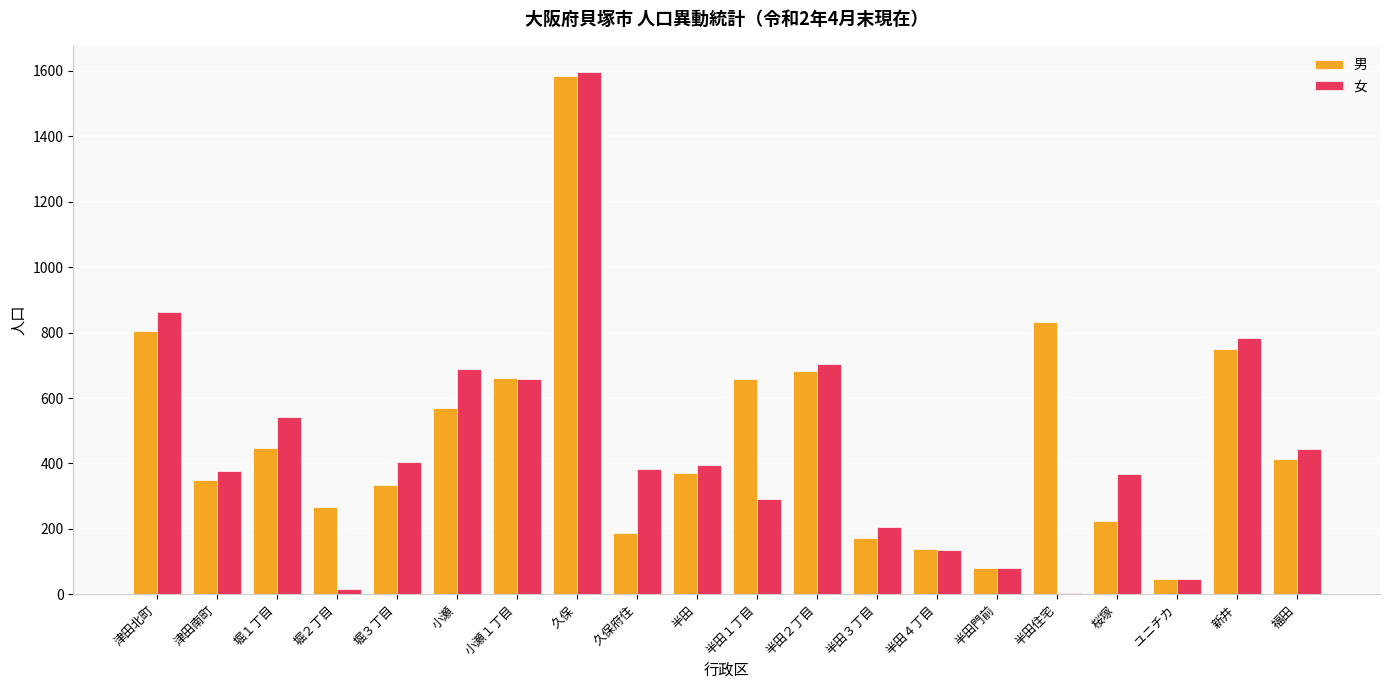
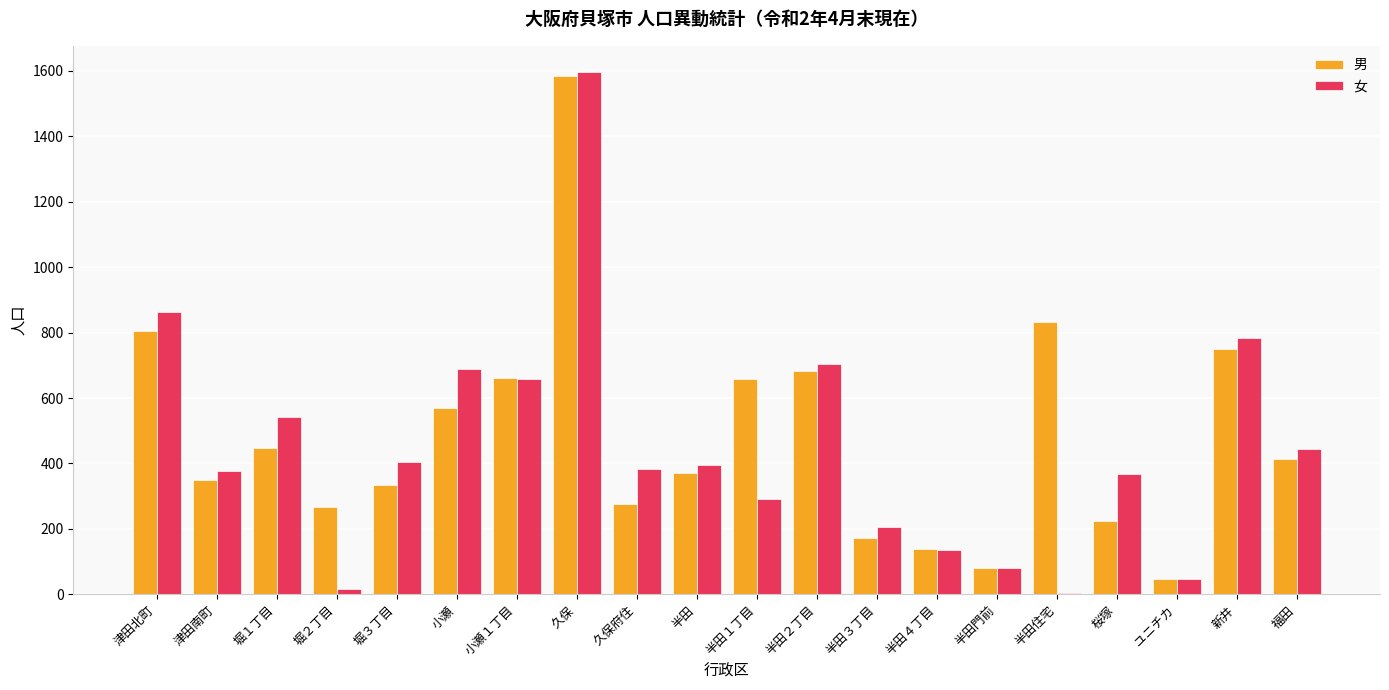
  {
    "男": {
      "津田北町": 810,
      "津田南町": 350,
      "堀１丁目": 450,
      "堀２丁目": 270,
      "堀３丁目": 340,
      "小瀬": 570,
      "小瀬１丁目": 660,
      "久保": 1590,
-     "久保府住": 190,
+     "久保府住": 280,
      "半田": 370,
      "半田１丁目": 660,
      "半田２丁目": 680,
      "半田３丁目": 170,
      "半田４丁目": 140,
      "半田門前": 80,
      "半田住宅": 830,
      "桜塚": 220,
      "ユニチカ": 50,
      "新井": 750,
      "福田": 420
    },
    "女": {
      "津田北町": 860,
      "津田南町": 380,
      "堀１丁目": 540,
      "堀２丁目": 20,
      "堀３丁目": 400,
      "小瀬": 690,
      "小瀬１丁目": 660,
      "久保": 1600,
      "久保府住": 380,
      "半田": 400,
      "半田１丁目": 290,
      "半田２丁目": 700,
      "半田３丁目": 210,
      "半田４丁目": 140,
      "半田門前": 80,
      "桜塚": 370,
      "ユニチカ": 50,
      "新井": 780,
      "福田": 440
    }
  }
